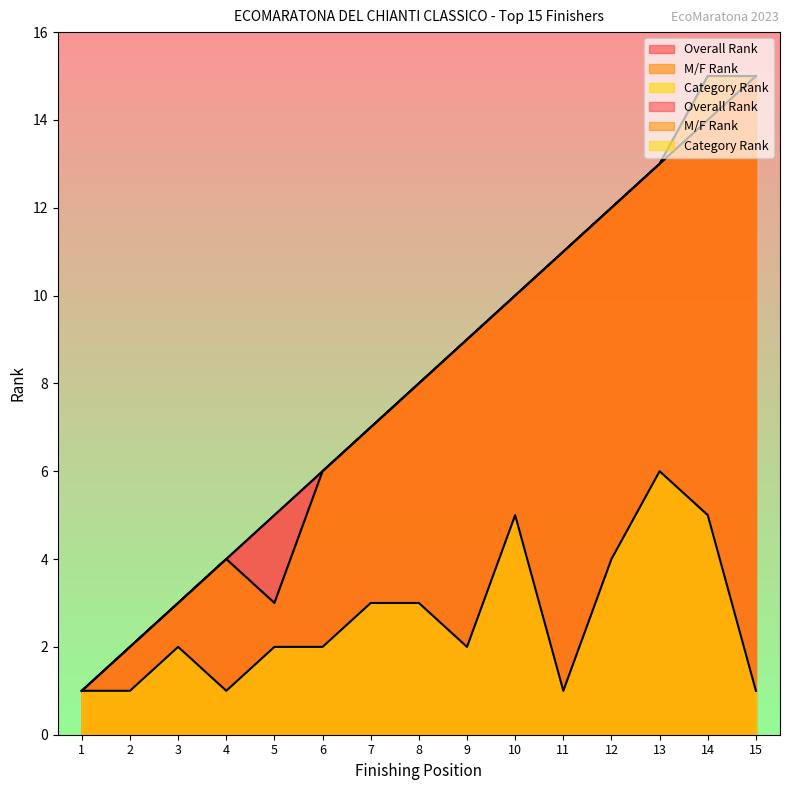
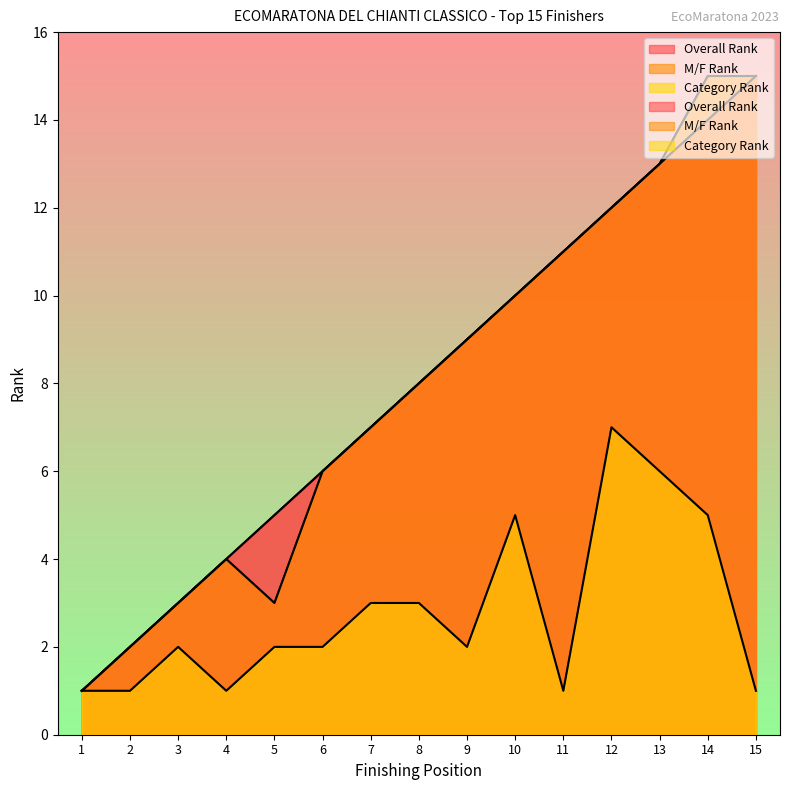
  {
    "Overall Rank": {
      "5": 5
    },
    "M/F Rank": {
      "5": 3
    },
    "Category Rank": {
      "2": 1,
      "3": 2,
      "4": 1,
      "5": 2,
      "6": 2,
      "7": 3,
      "8": 3,
      "9": 2,
      "10": 5,
      "11": 1,
-     "12": 4,
+     "12": 7,
      "13": 6,
      "14": 5,
      "15": 1
    }
  }
